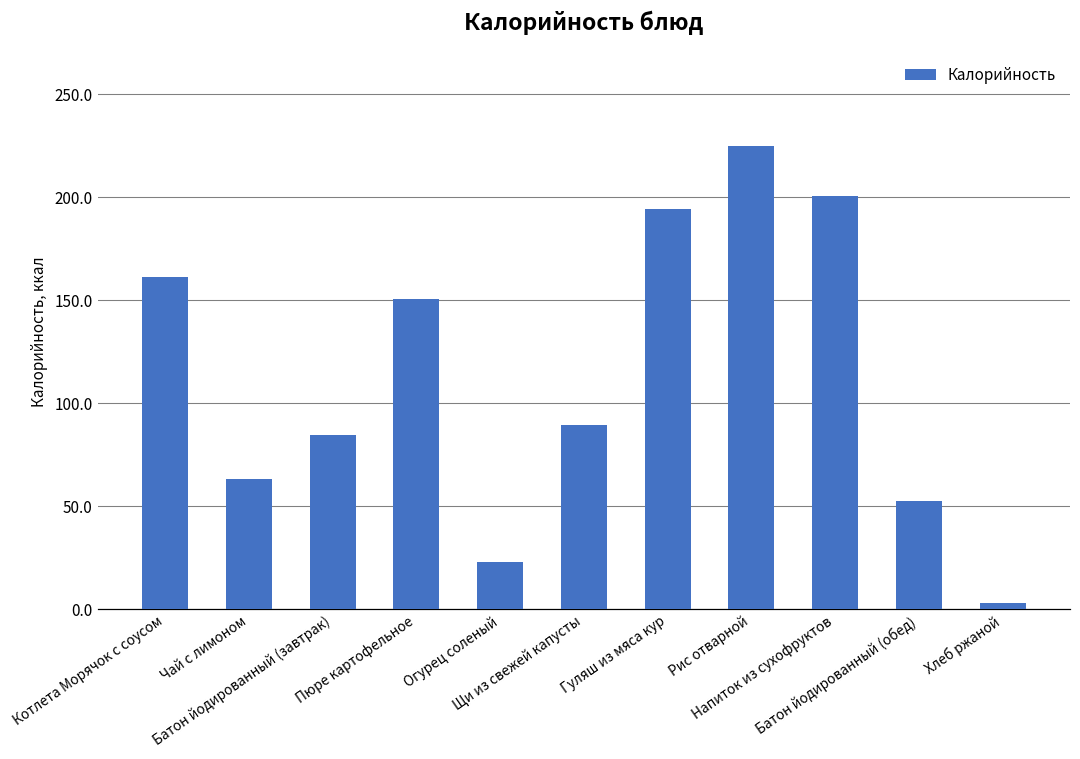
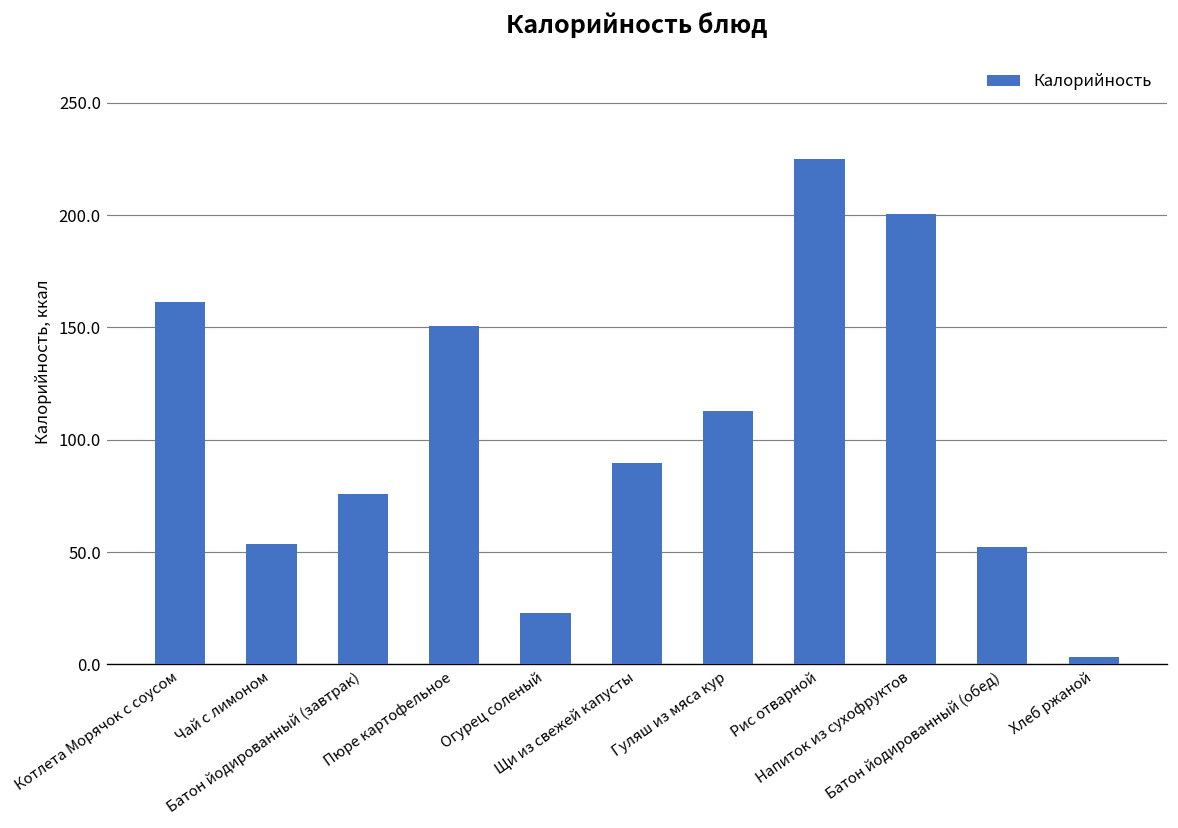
  {
    "Котлета Морячок с соусом": 161,
-   "Чай с лимоном": 63,
-   "Батон йодированный (завтрак)": 84,
+   "Чай с лимоном": 54,
+   "Батон йодированный (завтрак)": 76,
    "Пюре картофельное": 151,
    "Огурец соленый": 23,
    "Щи из свежей капусты": 90,
-   "Гуляш из мяса кур": 194,
+   "Гуляш из мяса кур": 113,
    "Рис отварной": 225,
    "Напиток из сухофруктов": 201,
    "Батон йодированный (обед)": 52,
    "Хлеб ржаной": 3
  }
